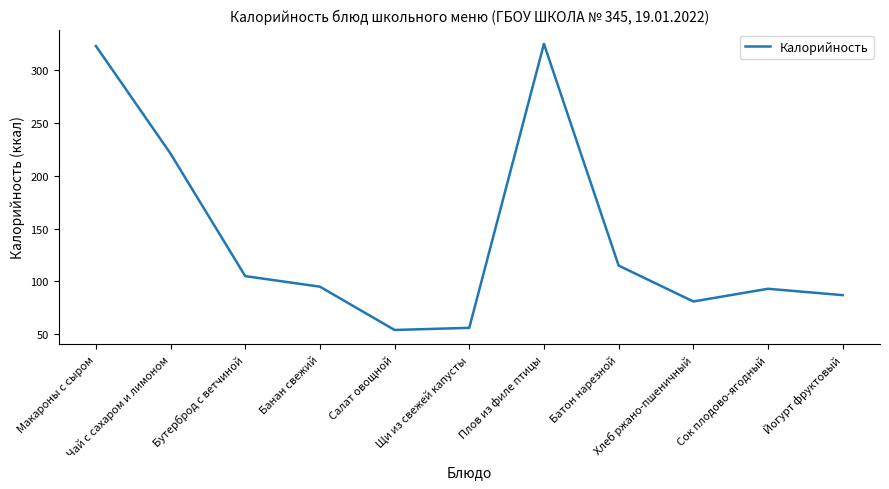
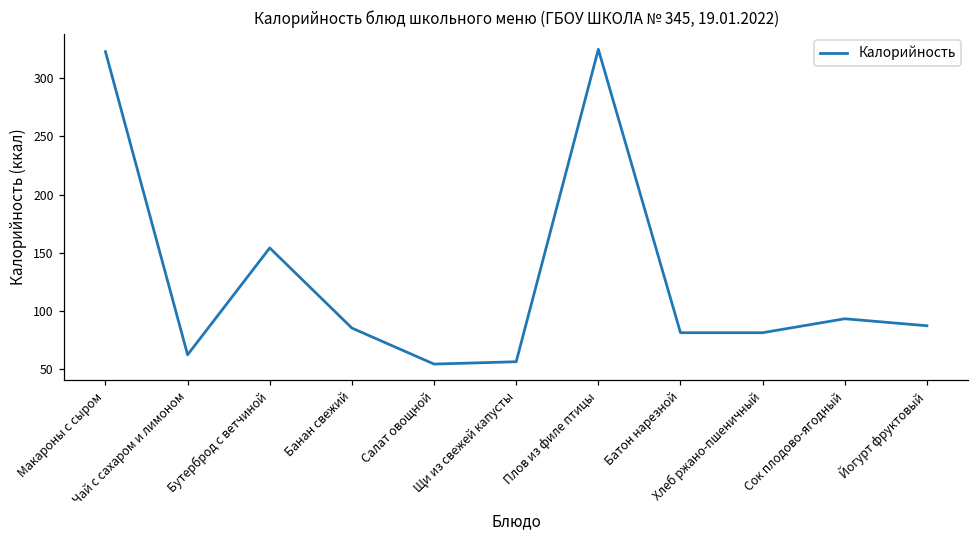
  {
    "Макароны с сыром": 323,
-   "Чай с сахаром и лимоном": 221,
-   "Бутерброд с ветчиной": 105,
-   "Банан свежий": 95,
+   "Чай с сахаром и лимоном": 62,
+   "Бутерброд с ветчиной": 154,
+   "Банан свежий": 85,
    "Салат овощной": 54,
    "Щи из свежей капусты": 56,
    "Плов из филе птицы": 325,
-   "Батон нарезной": 115,
+   "Батон нарезной": 81,
    "Хлеб ржано-пшеничный": 81,
    "Сок плодово-ягодный": 93,
    "Йогурт фруктовый": 87
  }
